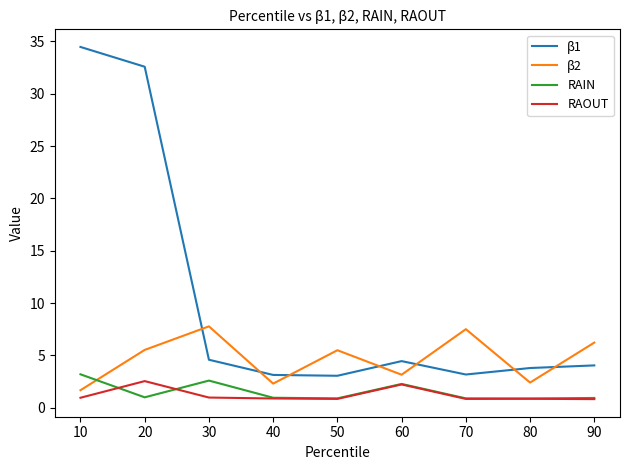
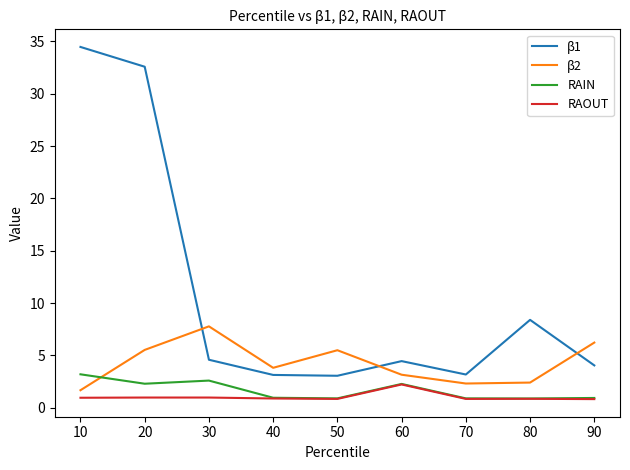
  {
    "β1": {
      "10": 34.5,
      "20": 32.6,
      "30": 4.6,
      "40": 3.1,
      "50": 3.1,
      "60": 4.5,
      "70": 3.2,
-     "80": 3.8,
+     "80": 8.4,
      "90": 4.1
    },
    "β2": {
      "10": 1.7,
      "20": 5.5,
      "30": 7.8,
-     "40": 2.3,
+     "40": 3.8,
      "50": 5.5,
      "60": 3.2,
-     "70": 7.5,
+     "70": 2.3,
      "80": 2.4,
      "90": 6.2
    },
    "RAIN": {
      "10": 3.2,
-     "20": 1.0,
+     "20": 2.3,
      "30": 2.6
    },
    "RAOUT": {
      "10": 1.0,
-     "20": 2.6,
+     "20": 1.0,
      "30": 1.0
    }
  }
